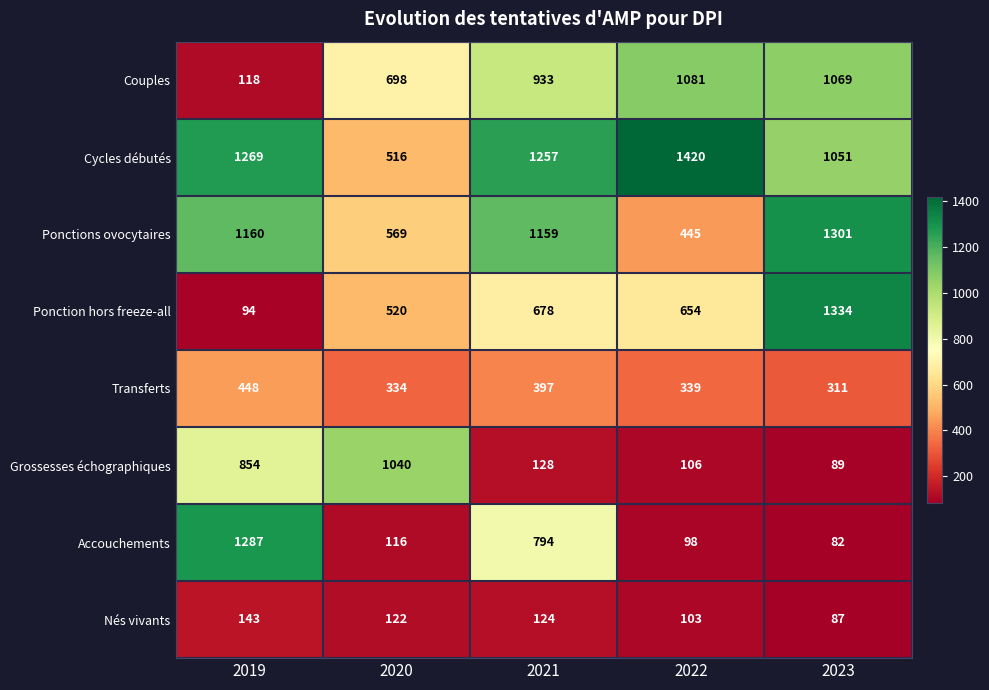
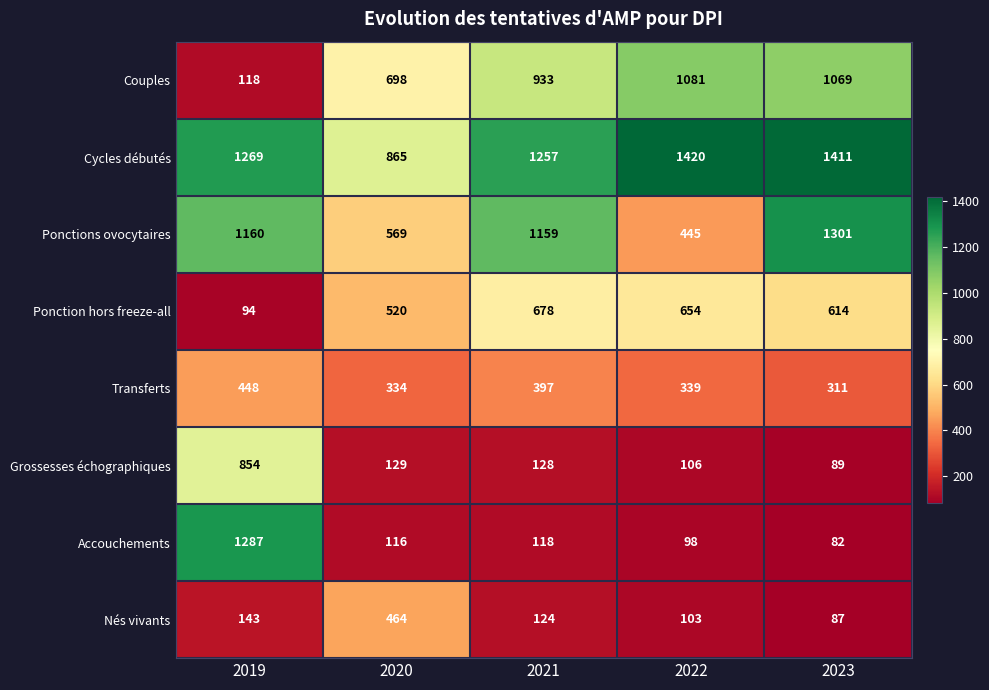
  {
    "Couples": {
      "2019": 118,
      "2020": 698,
      "2021": 933,
      "2022": 1081,
      "2023": 1069
    },
    "Cycles débutés": {
      "2019": 1269,
-     "2020": 516,
+     "2020": 865,
      "2021": 1257,
      "2022": 1420,
-     "2023": 1051
+     "2023": 1411
    },
    "Ponctions ovocytaires": {
      "2019": 1160,
      "2020": 569,
      "2021": 1159,
      "2022": 445,
      "2023": 1301
    },
    "Ponction hors freeze-all": {
      "2019": 94,
      "2020": 520,
      "2021": 678,
      "2022": 654,
-     "2023": 1334
+     "2023": 614
    },
    "Transferts": {
      "2019": 448,
      "2020": 334,
      "2021": 397,
      "2022": 339,
      "2023": 311
    },
    "Grossesses échographiques": {
      "2019": 854,
-     "2020": 1040,
+     "2020": 129,
      "2021": 128,
      "2022": 106,
      "2023": 89
    },
    "Accouchements": {
      "2019": 1287,
      "2020": 116,
-     "2021": 794,
+     "2021": 118,
      "2022": 98,
      "2023": 82
    },
    "Nés vivants": {
      "2019": 143,
-     "2020": 122,
+     "2020": 464,
      "2021": 124,
      "2022": 103,
      "2023": 87
    }
  }
